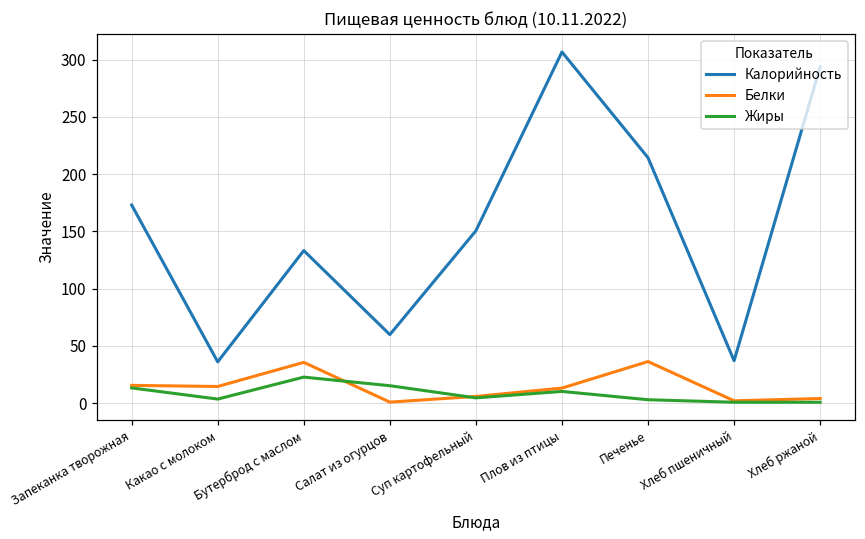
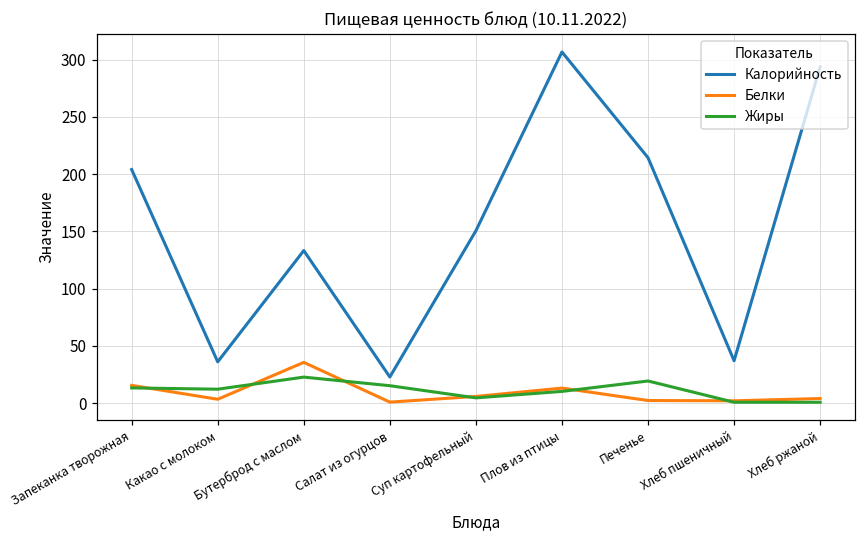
  {
    "Калорийность": {
-     "Запеканка творожная": 173,
+     "Запеканка творожная": 204,
      "Какао с молоком": 36,
      "Бутерброд с маслом": 133,
-     "Салат из огурцов": 60,
+     "Салат из огурцов": 23,
      "Суп картофельный": 151,
      "Плов из птицы": 307,
      "Печенье": 214,
      "Хлеб пшеничный": 37
    },
    "Белки": {
-     "Какао с молоком": 15,
+     "Какао с молоком": 3,
      "Бутерброд с маслом": 36,
      "Салат из огурцов": 1,
      "Плов из птицы": 13,
-     "Печенье": 36,
+     "Печенье": 2,
      "Хлеб ржаной": 4
    },
    "Жиры": {
-     "Какао с молоком": 4,
+     "Какао с молоком": 12,
      "Бутерброд с маслом": 23,
      "Салат из огурцов": 15,
      "Плов из птицы": 10,
-     "Печенье": 3,
+     "Печенье": 19,
      "Хлеб ржаной": 1
    }
  }
